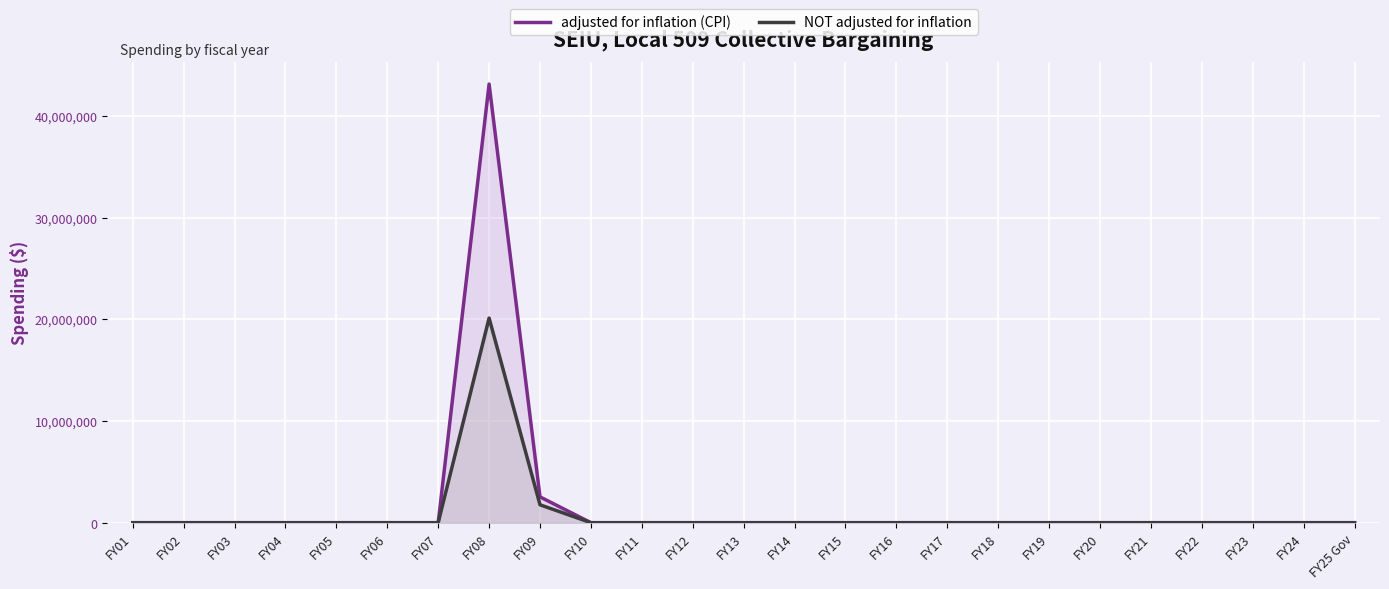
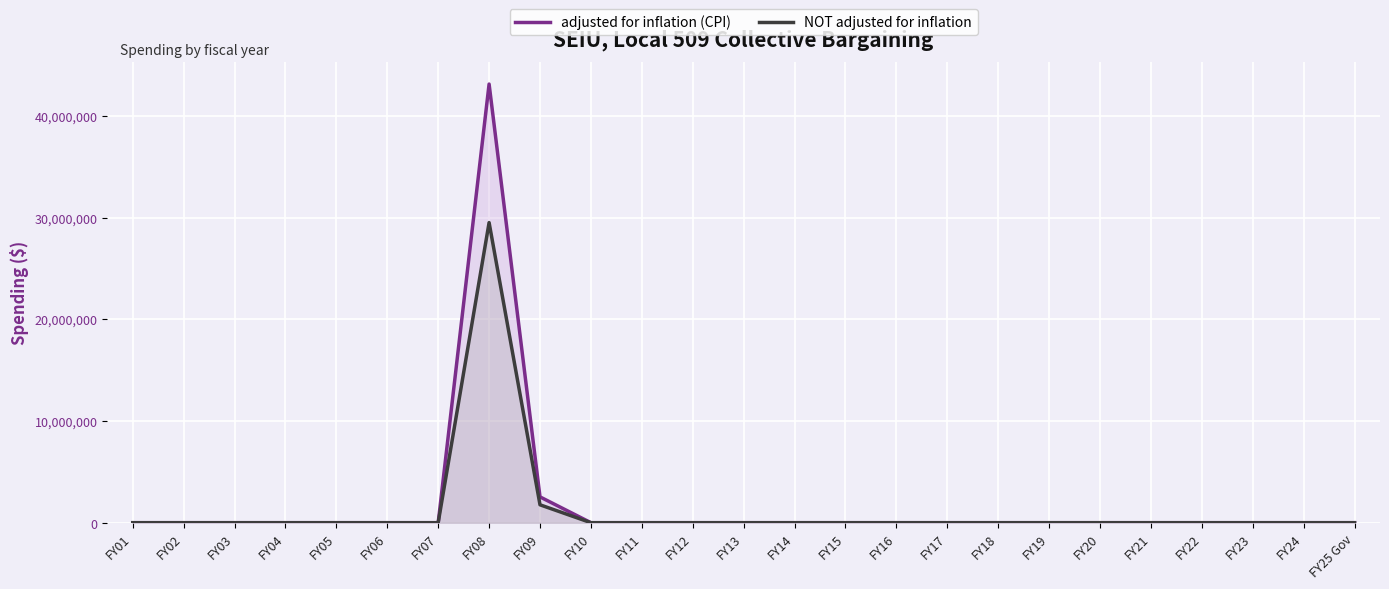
  {
    "adjusted for inflation (CPI)": {
      "FY08": "43,100,000",
      "FY09": "2,500,000"
    },
    "NOT adjusted for inflation": {
-     "FY08": "20,100,000",
+     "FY08": "29,500,000",
      "FY09": "1,800,000"
    }
  }
